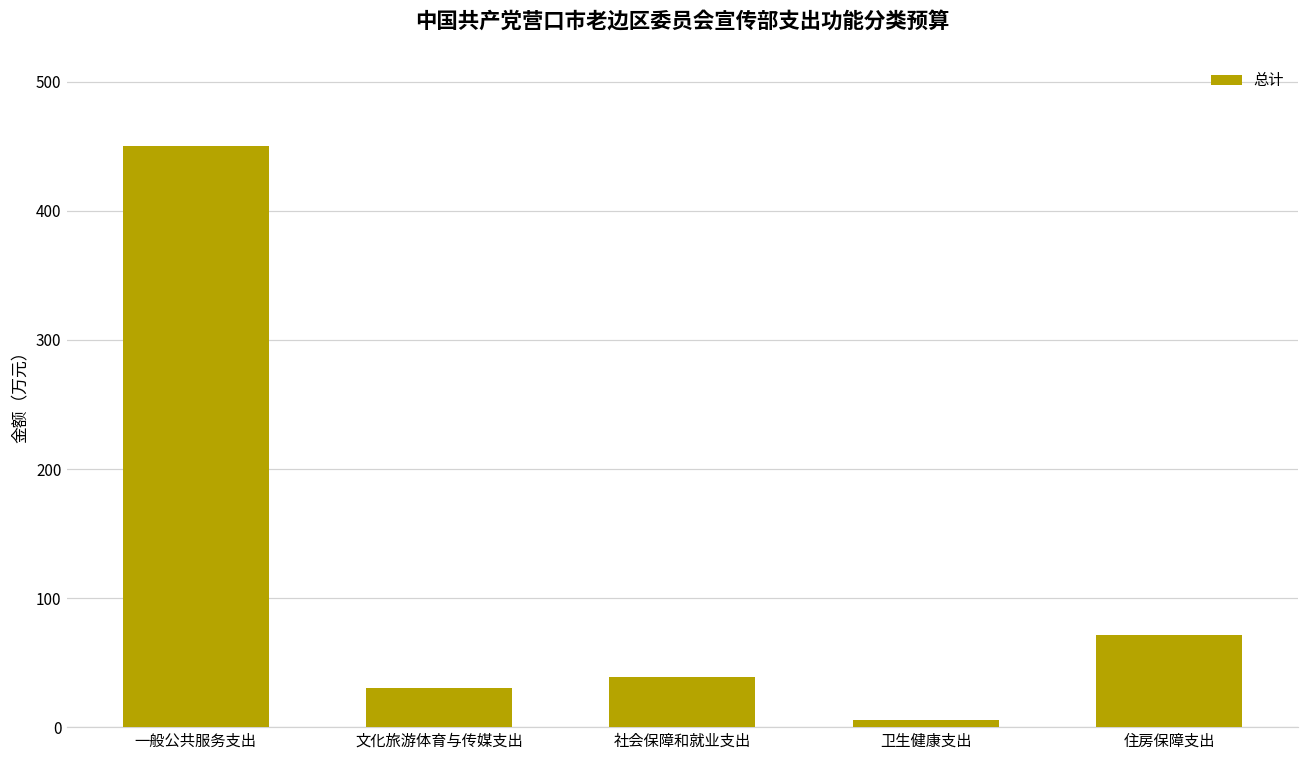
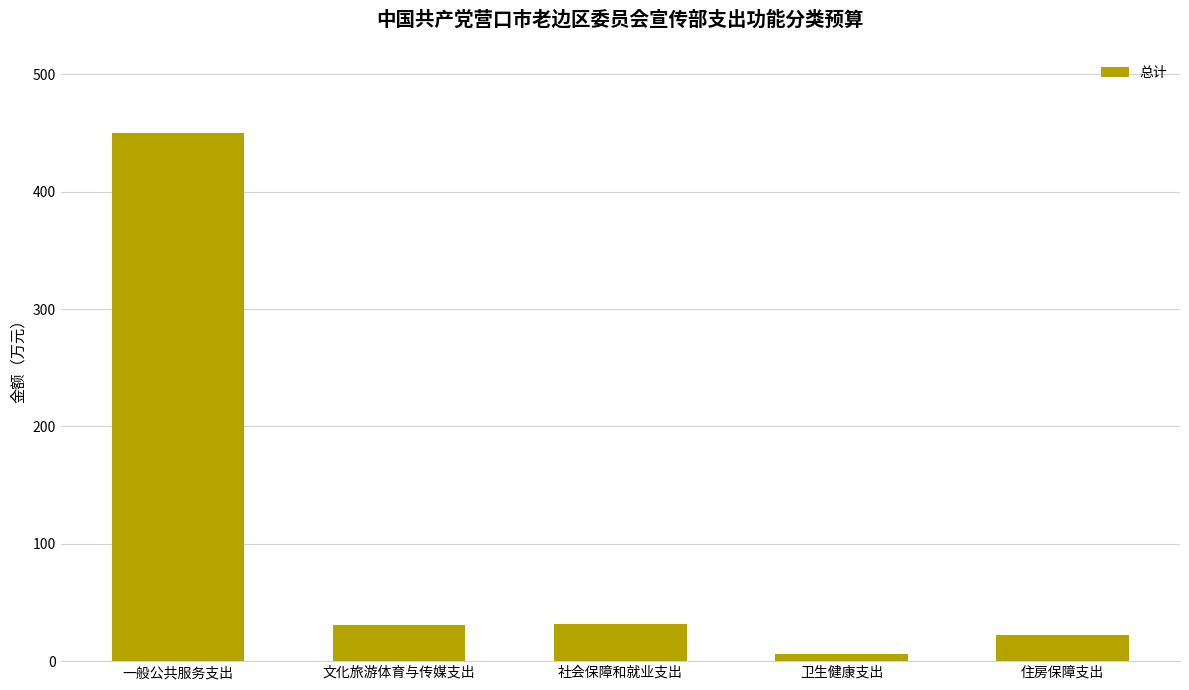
  {
    "一般公共服务支出": 450,
    "文化旅游体育与传媒支出": 30,
-   "社会保障和就业支出": 39,
+   "社会保障和就业支出": 32,
    "卫生健康支出": 6,
-   "住房保障支出": 72
+   "住房保障支出": 22
  }
